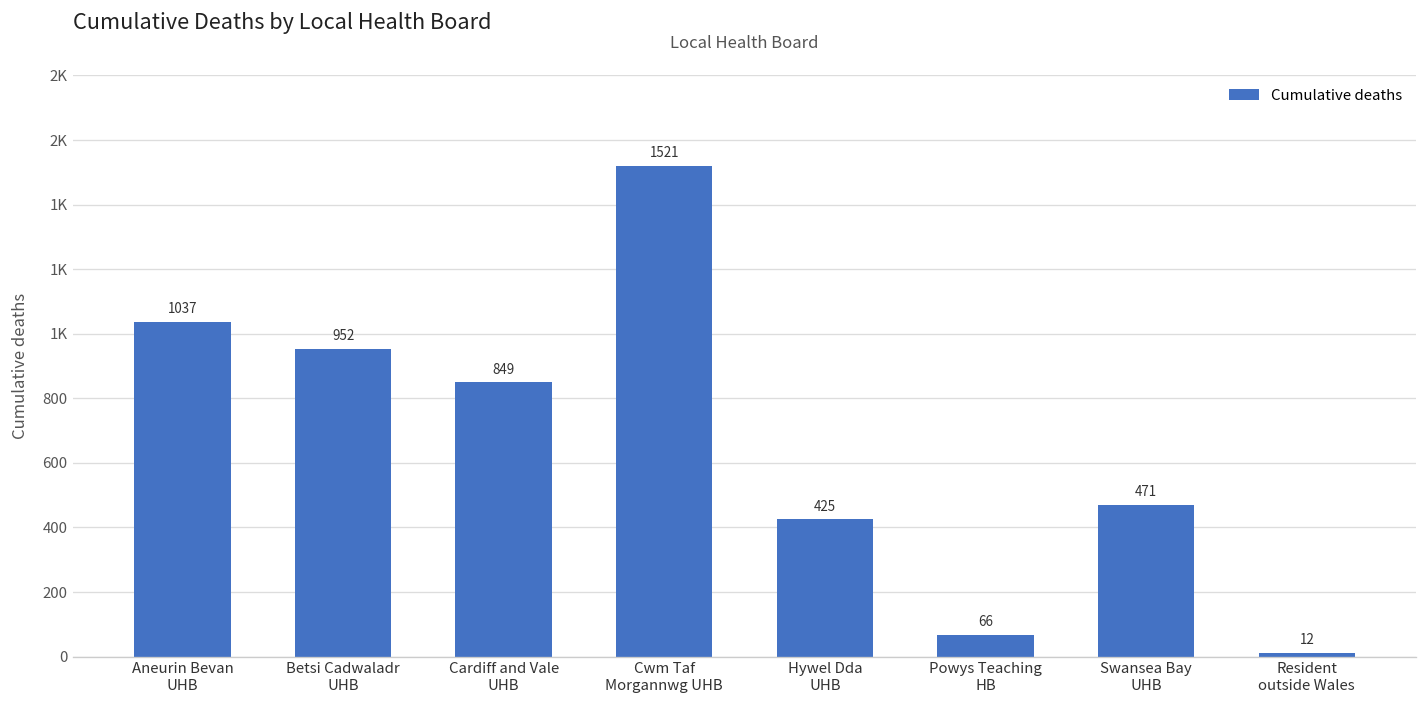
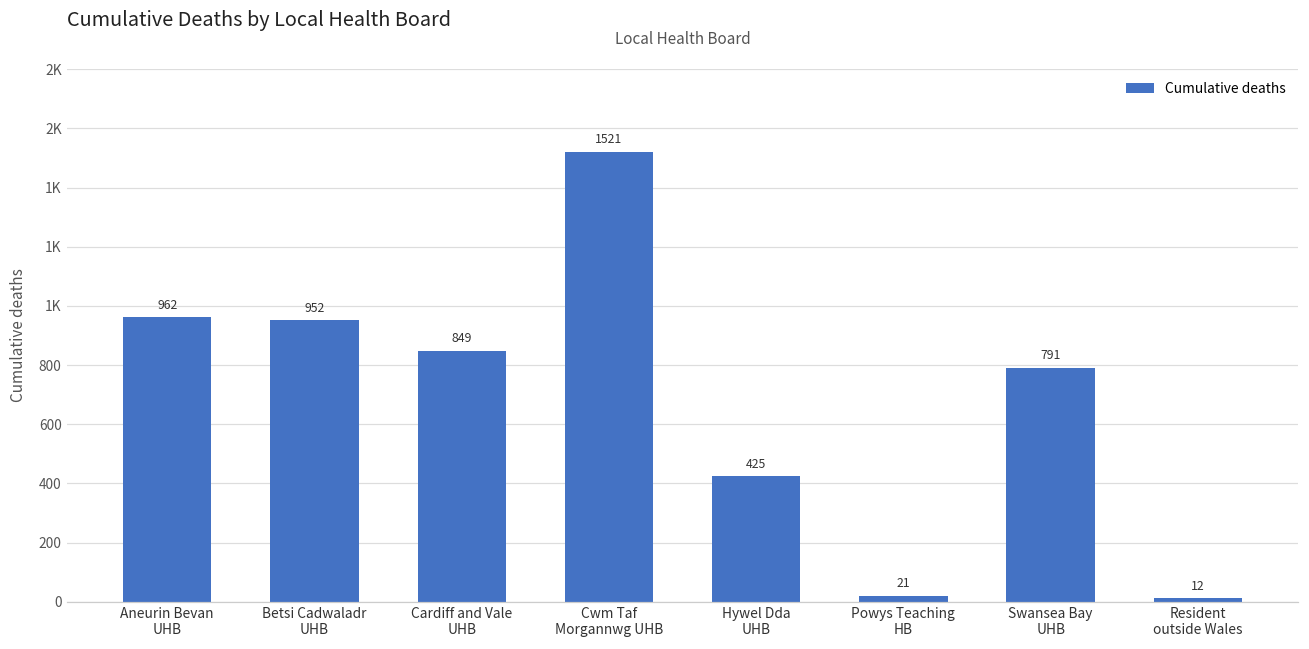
  {
-   "Aneurin Bevan UHB": 1037,
+   "Aneurin Bevan UHB": 962,
    "Betsi Cadwaladr UHB": 952,
    "Cardiff and Vale UHB": 849,
    "Cwm Taf Morgannwg UHB": 1521,
    "Hywel Dda UHB": 425,
-   "Powys Teaching HB": 66,
-   "Swansea Bay UHB": 471,
+   "Powys Teaching HB": 21,
+   "Swansea Bay UHB": 791,
    "Resident outside Wales": 12
  }
